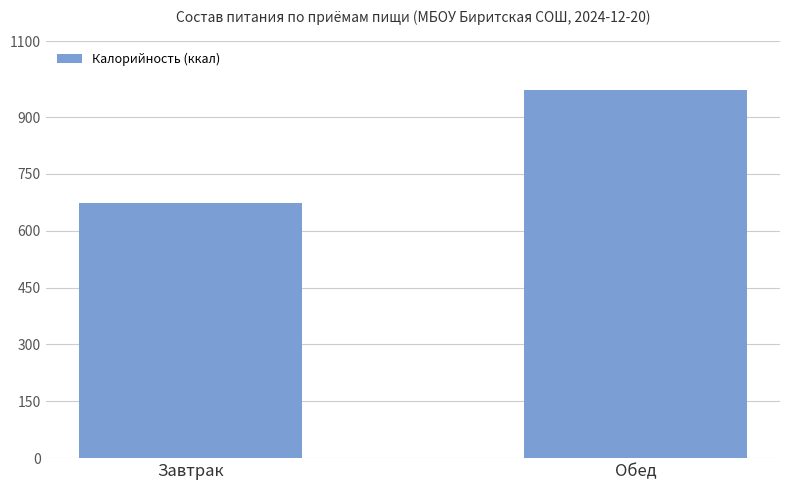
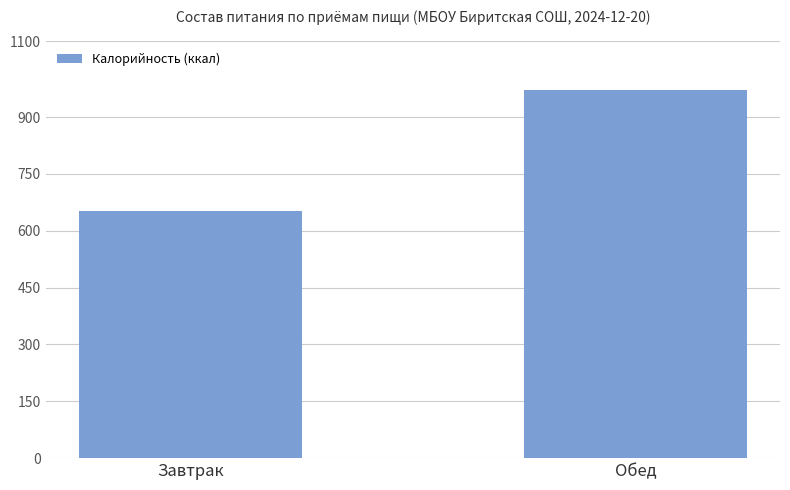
  {
-   "Завтрак": 670,
+   "Завтрак": 650,
    "Обед": 970
  }
